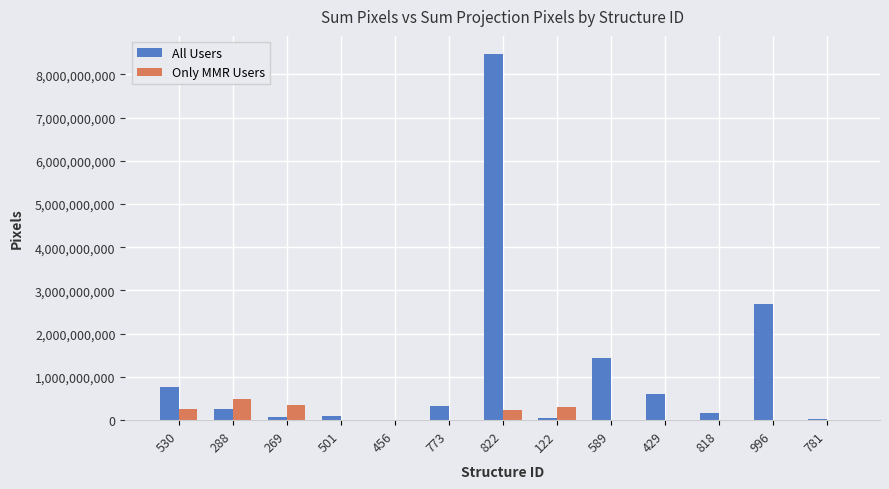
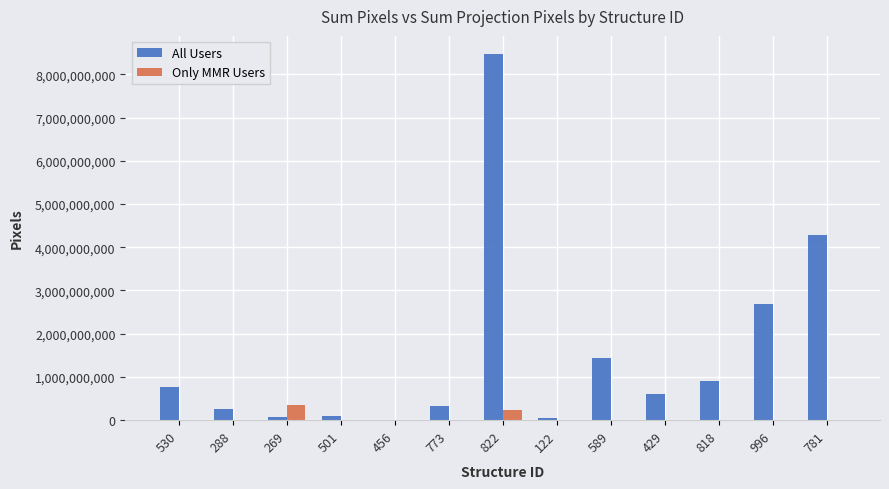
  {
    "All Users": {
      "530": "800,000,000",
      "288": "200,000,000",
      "269": "100,000,000",
      "501": "100,000,000",
      "773": "300,000,000",
      "822": "8,500,000,000",
      "122": "100,000,000",
      "589": "1,400,000,000",
      "429": "600,000,000",
-     "818": "200,000,000",
+     "818": "900,000,000",
      "996": "2,700,000,000",
-     "781": "0"
+     "781": "4,300,000,000"
    },
    "Only MMR Users": {
-     "530": "300,000,000",
-     "288": "500,000,000",
+     "530": "0",
+     "288": "0",
      "269": "400,000,000",
      "501": "0",
      "456": "0",
      "773": "0",
      "822": "200,000,000",
-     "122": "300,000,000",
+     "122": "0",
      "429": "0",
      "818": "0"
    }
  }
